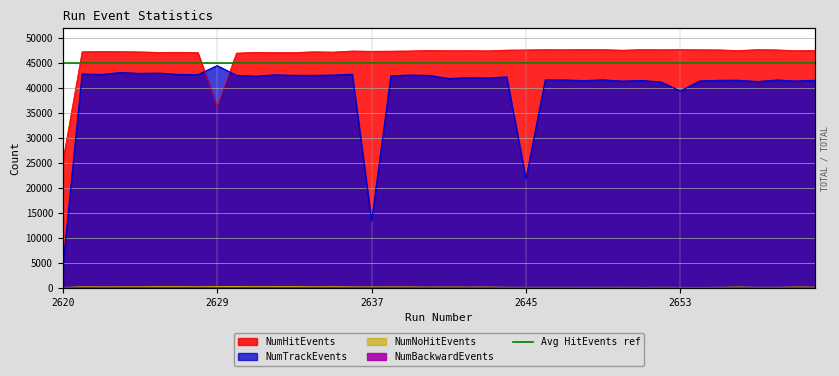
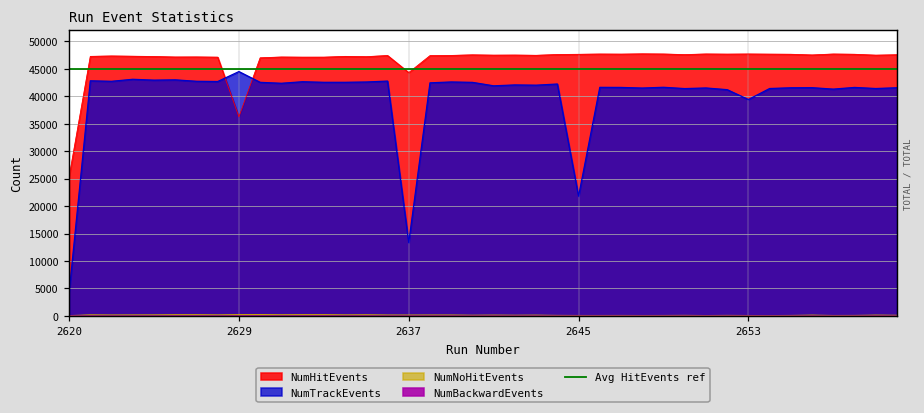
  {
    "NumHitEvents": {
      "2620": 25000,
      "2629": 36000,
-     "2637": 47000,
+     "2637": 44000,
      "2645": 48000,
      "2653": 48000
    },
    "NumTrackEvents": {
      "2620": 4000,
      "2629": 44000,
      "2637": 13000,
      "2645": 22000,
      "2653": 39000
    }
  }
